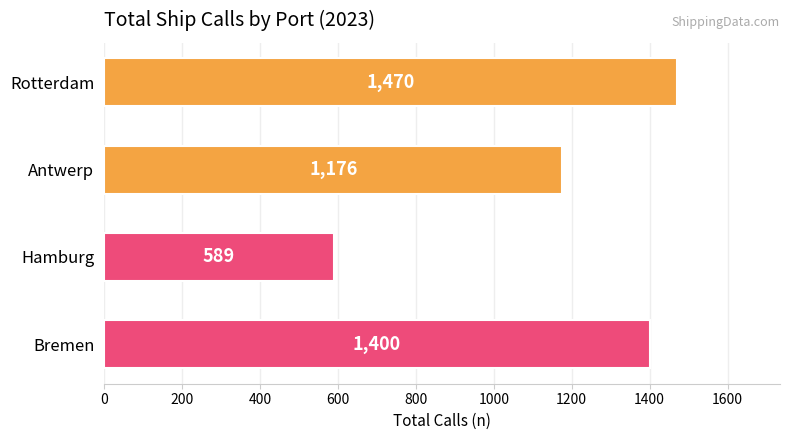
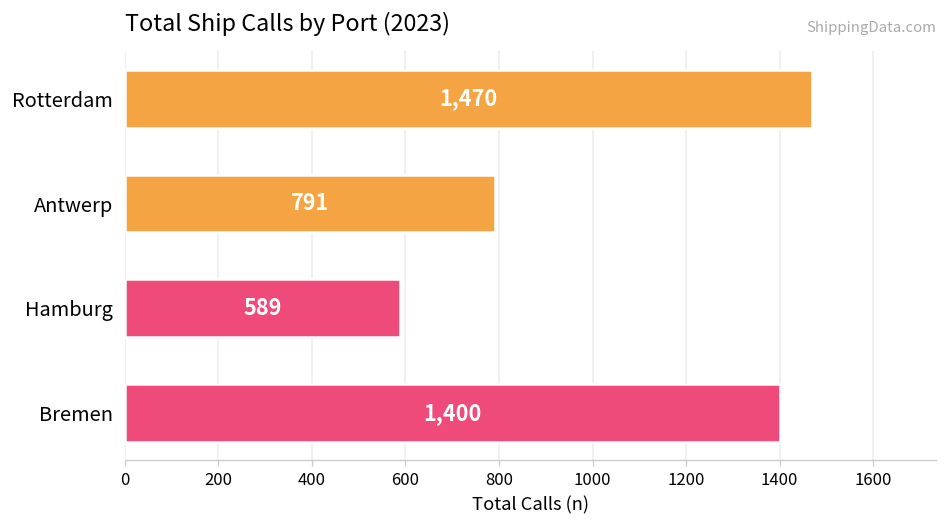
  {
    "Rotterdam": "1,470",
-   "Antwerp": "1,176",
+   "Antwerp": "791",
    "Hamburg": "589",
    "Bremen": "1,400"
  }
